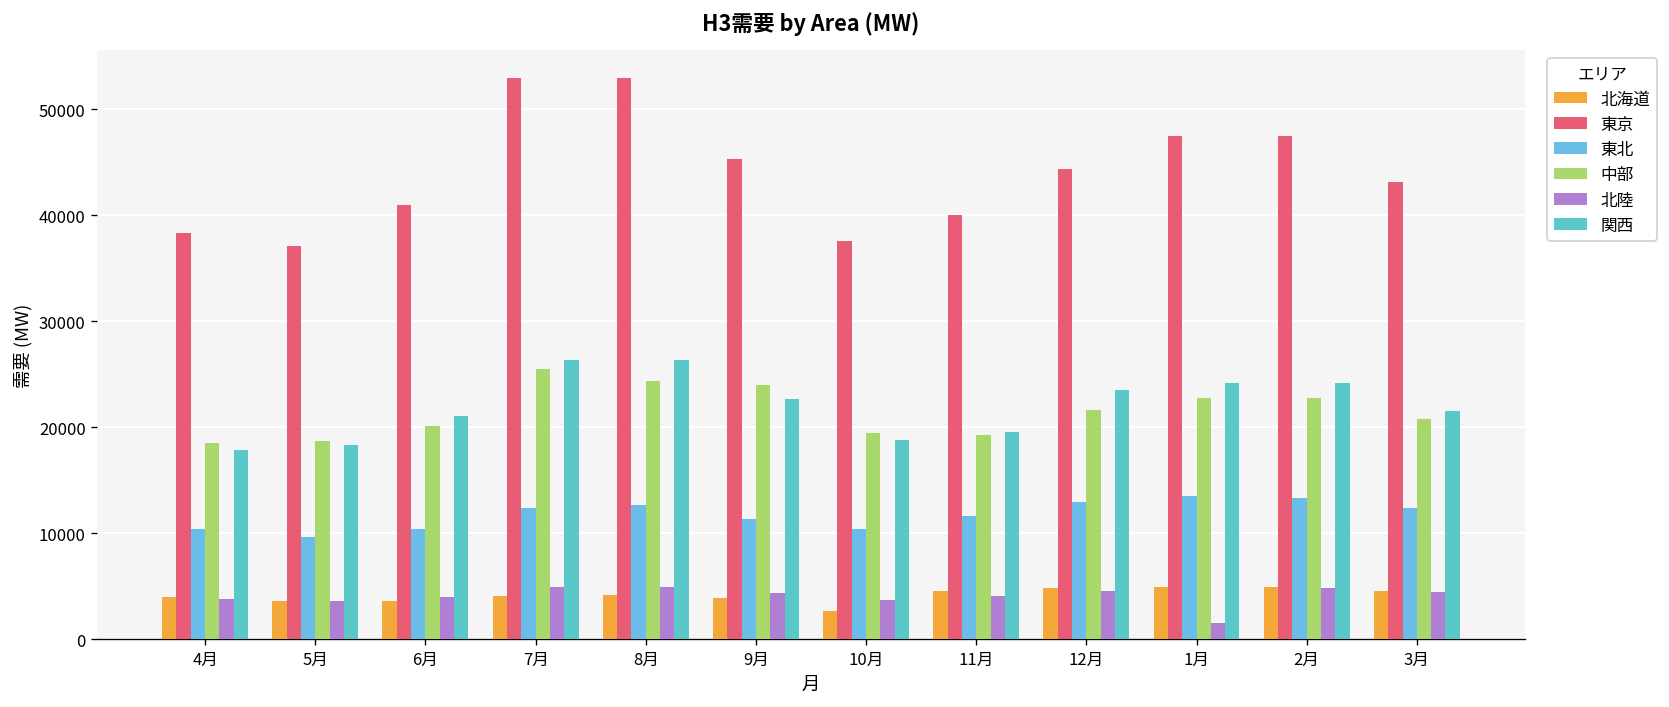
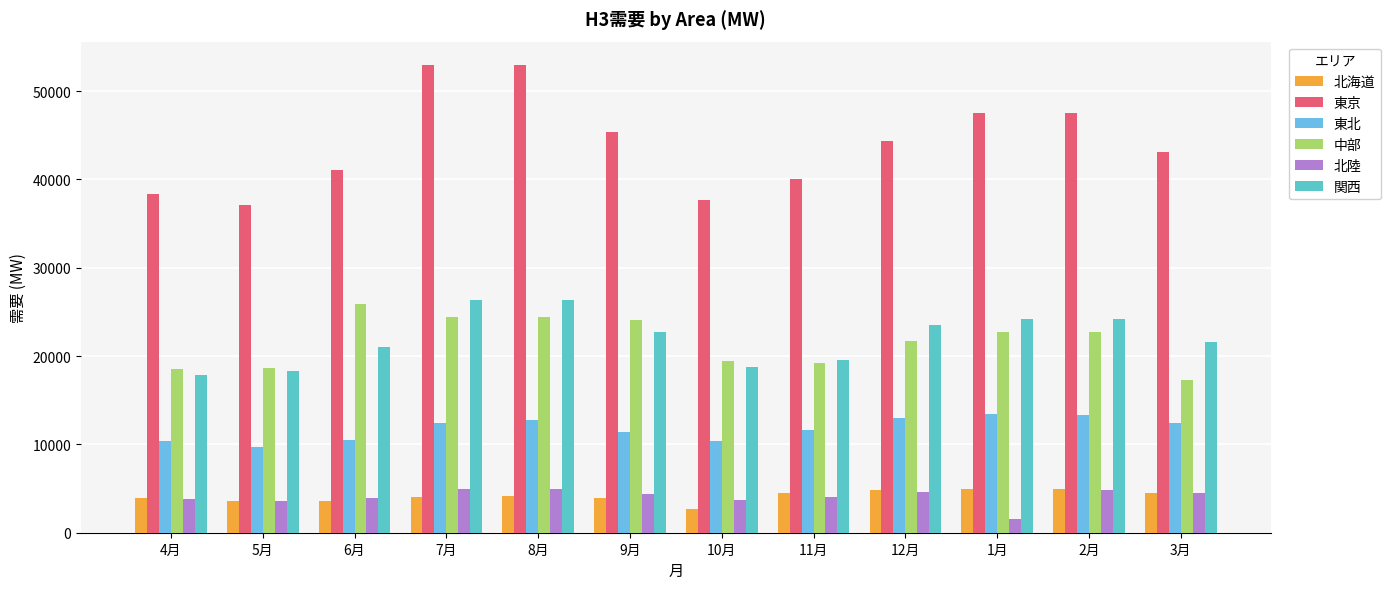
  {
    "北海道": {
      "4月": 4000,
      "5月": 4000,
      "6月": 4000,
      "7月": 4000,
      "8月": 4000,
      "9月": 4000,
      "10月": 3000,
      "11月": 5000,
      "12月": 5000,
      "1月": 5000,
      "2月": 5000,
      "3月": 5000
    },
    "東京": {
      "4月": 38000,
      "5月": 37000,
      "6月": 41000,
      "7月": 53000,
      "8月": 53000,
      "9月": 45000,
      "10月": 38000,
      "11月": 40000,
      "12月": 44000,
      "1月": 48000,
      "2月": 48000,
      "3月": 43000
    },
    "中部": {
      "4月": 18000,
      "5月": 19000,
-     "6月": 20000,
-     "7月": 26000,
+     "6月": 26000,
+     "7月": 24000,
      "8月": 24000,
      "9月": 24000,
      "10月": 19000,
      "11月": 19000,
      "12月": 22000,
      "1月": 23000,
      "2月": 23000,
-     "3月": 21000
+     "3月": 17000
    },
    "北陸": {
      "4月": 4000,
      "5月": 4000,
      "6月": 4000,
      "7月": 5000,
      "8月": 5000,
      "9月": 4000,
      "10月": 4000,
      "11月": 4000,
      "12月": 5000,
      "1月": 2000,
      "2月": 5000,
      "3月": 4000
    }
  }
